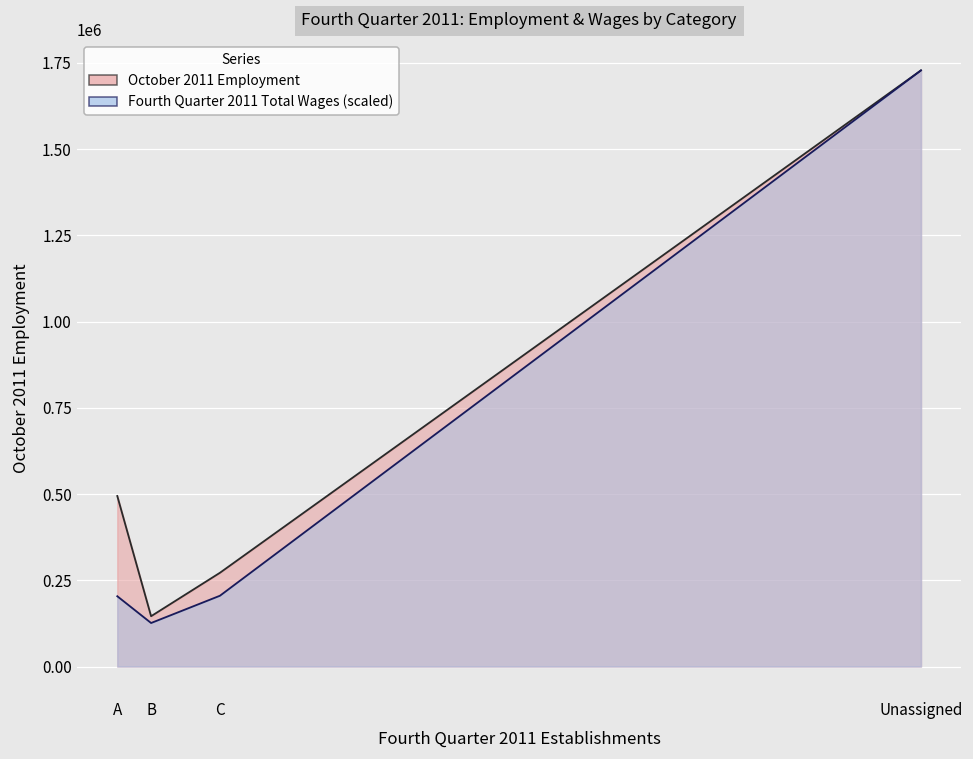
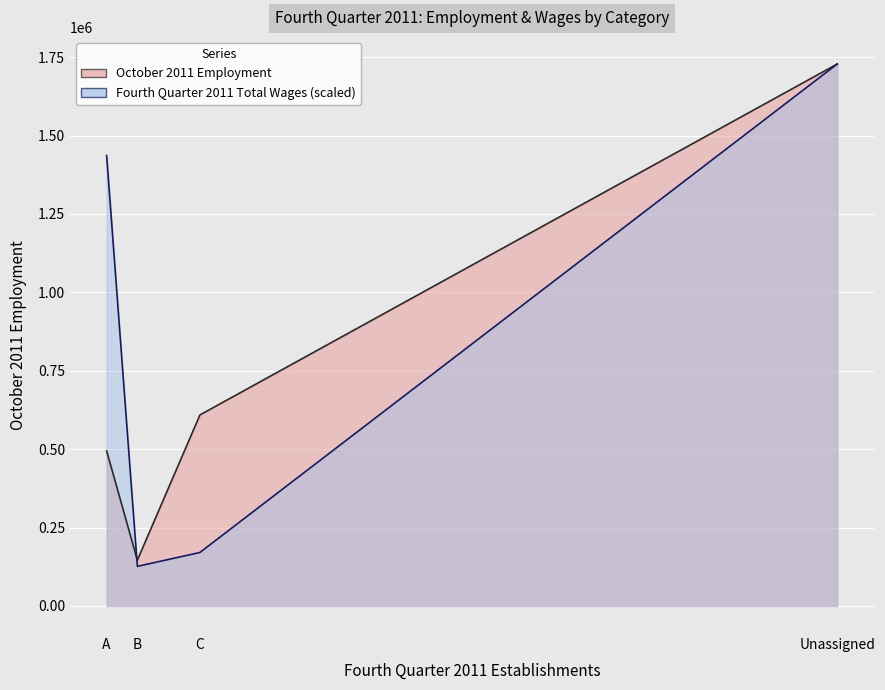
  {
    "October 2011 Employment": {
      "A": 490000,
      "B": 150000,
-     "C": 270000
+     "C": 610000
    },
    "Fourth Quarter 2011 Total Wages (scaled)": {
-     "A": 200000,
+     "A": 1440000,
      "B": 130000,
-     "C": 210000
+     "C": 170000
    }
  }
